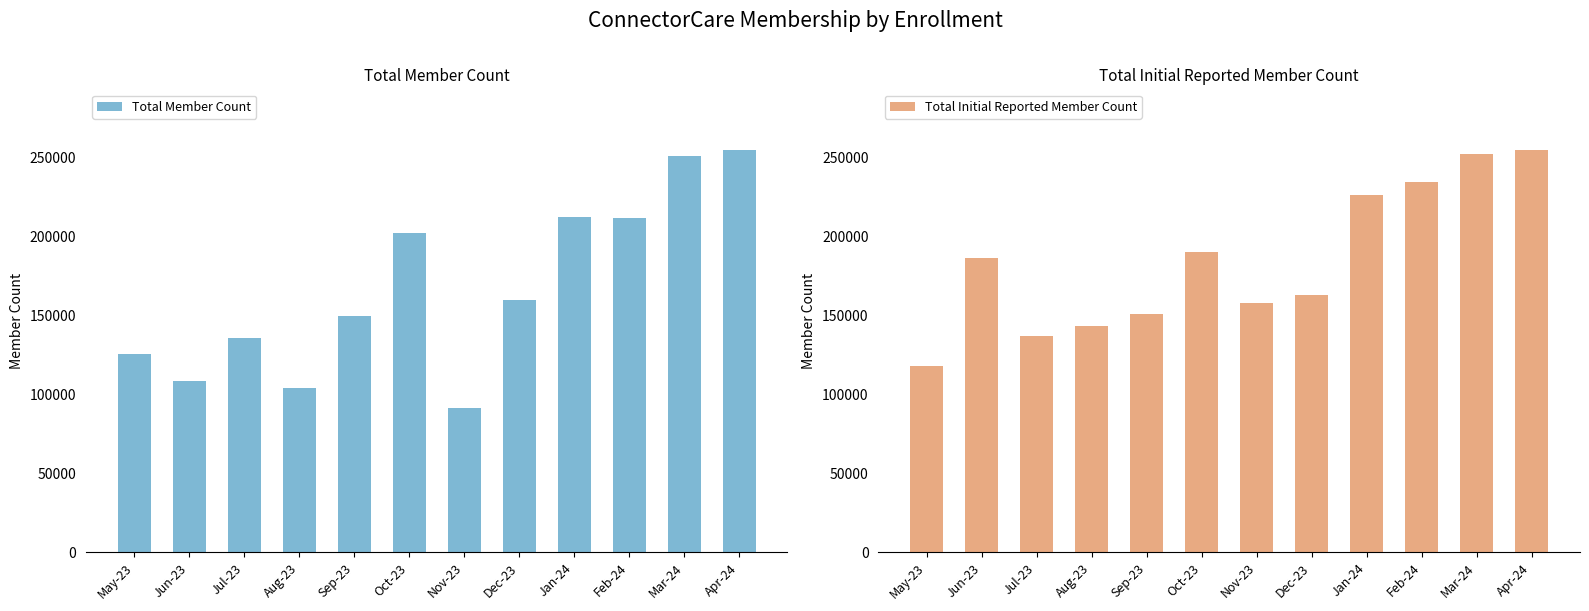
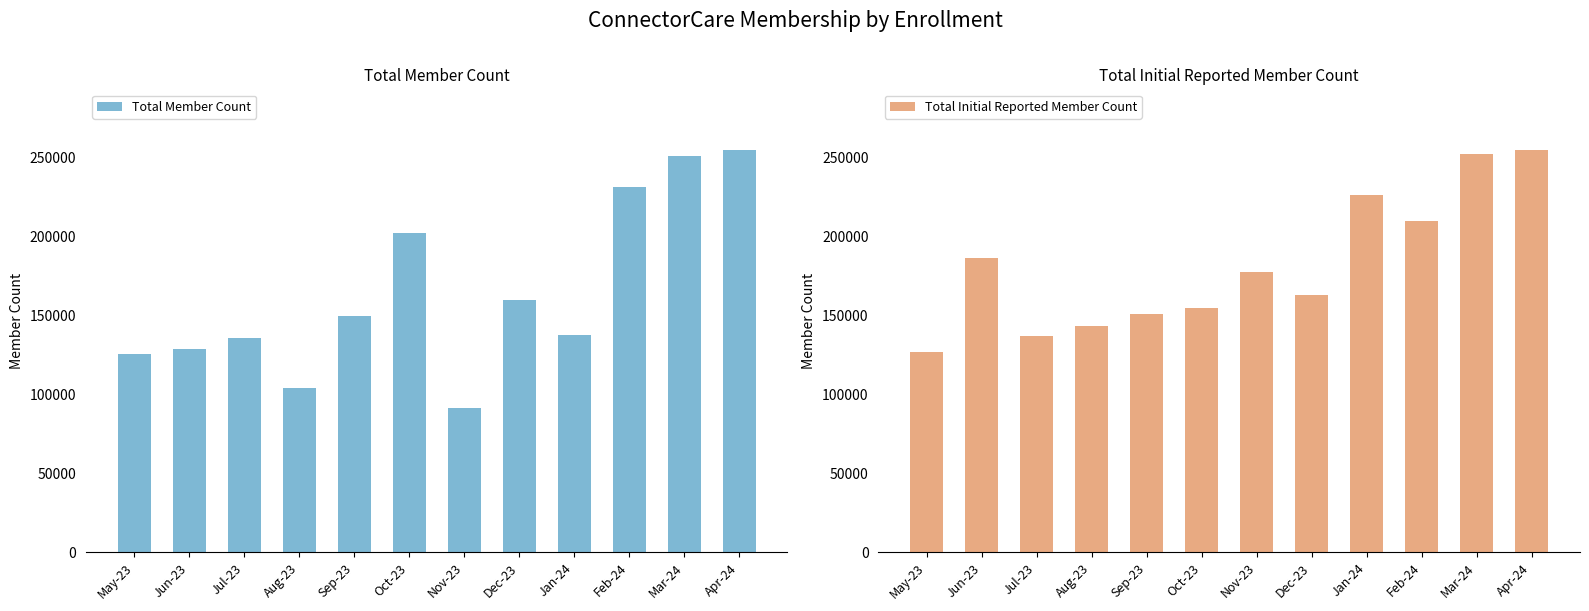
  {
    "Total Member Count": {
      "May-23": 125000,
-     "Jun-23": 109000,
+     "Jun-23": 129000,
      "Jul-23": 135000,
      "Aug-23": 104000,
      "Sep-23": 150000,
      "Oct-23": 202000,
      "Nov-23": 92000,
      "Dec-23": 160000,
-     "Jan-24": 212000,
-     "Feb-24": 212000,
+     "Jan-24": 137000,
+     "Feb-24": 231000,
      "Mar-24": 251000,
      "Apr-24": 255000
    },
    "Total Initial Reported Member Count": {
-     "May-23": 118000,
+     "May-23": 126000,
      "Jun-23": 186000,
      "Jul-23": 137000,
      "Aug-23": 143000,
      "Sep-23": 151000,
-     "Oct-23": 190000,
-     "Nov-23": 158000,
+     "Oct-23": 155000,
+     "Nov-23": 178000,
      "Dec-23": 163000,
      "Jan-24": 226000,
-     "Feb-24": 234000,
+     "Feb-24": 209000,
      "Mar-24": 252000,
      "Apr-24": 255000
    }
  }
